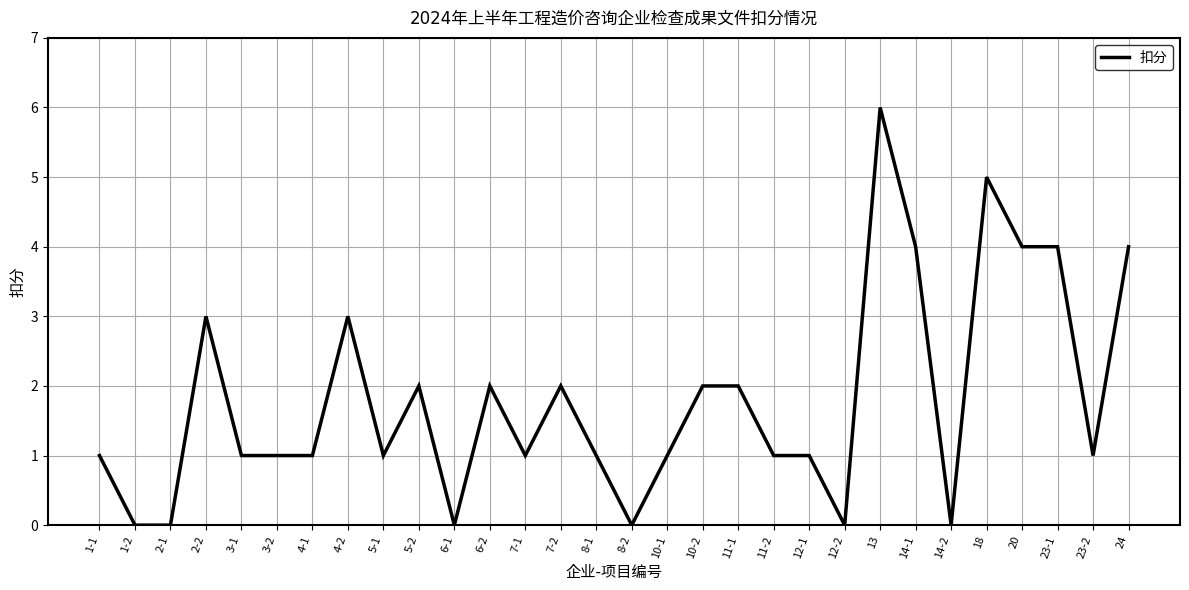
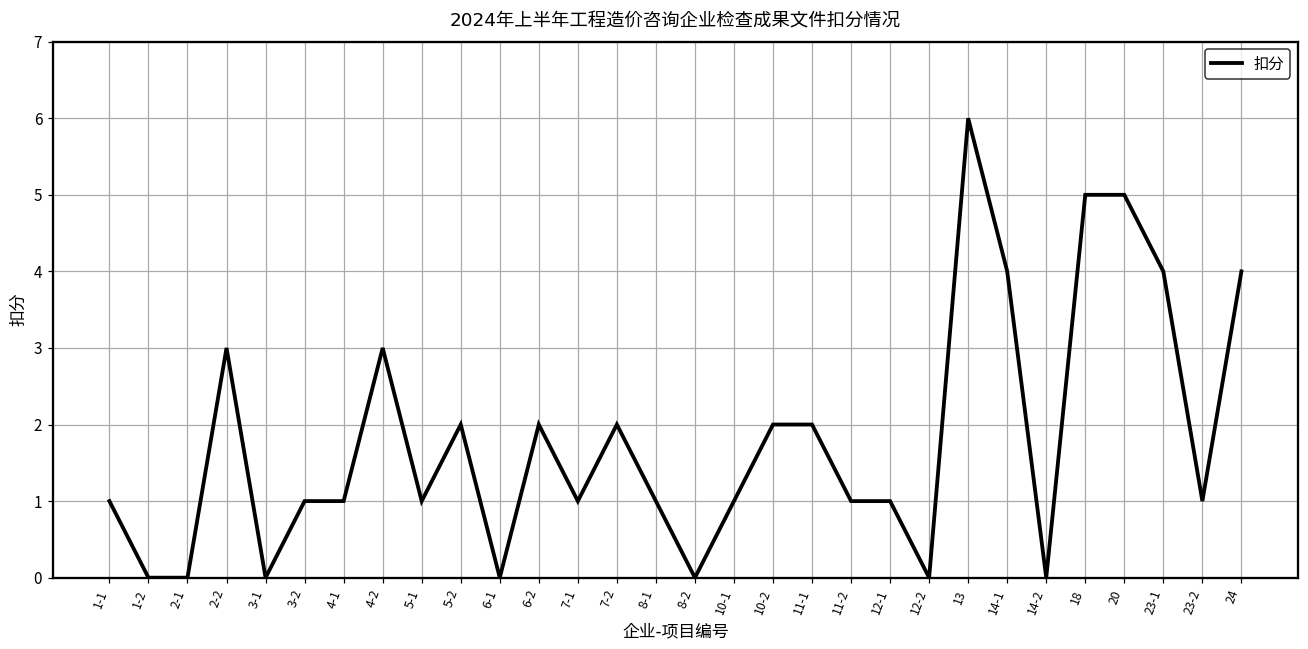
  {
    "1-1": 1,
    "1-2": 0,
    "2-1": 0,
    "2-2": 3,
-   "3-1": 1,
+   "3-1": 0,
    "3-2": 1,
    "4-1": 1,
    "4-2": 3,
    "5-1": 1,
    "5-2": 2,
    "6-1": 0,
    "6-2": 2,
    "7-1": 1,
    "7-2": 2,
    "8-1": 1,
    "8-2": 0,
    "10-1": 1,
    "10-2": 2,
    "11-1": 2,
    "11-2": 1,
    "12-1": 1,
    "12-2": 0,
    "13": 6,
    "14-1": 4,
    "14-2": 0,
    "18": 5,
-   "20": 4,
+   "20": 5,
    "23-1": 4,
    "23-2": 1,
    "24": 4
  }
